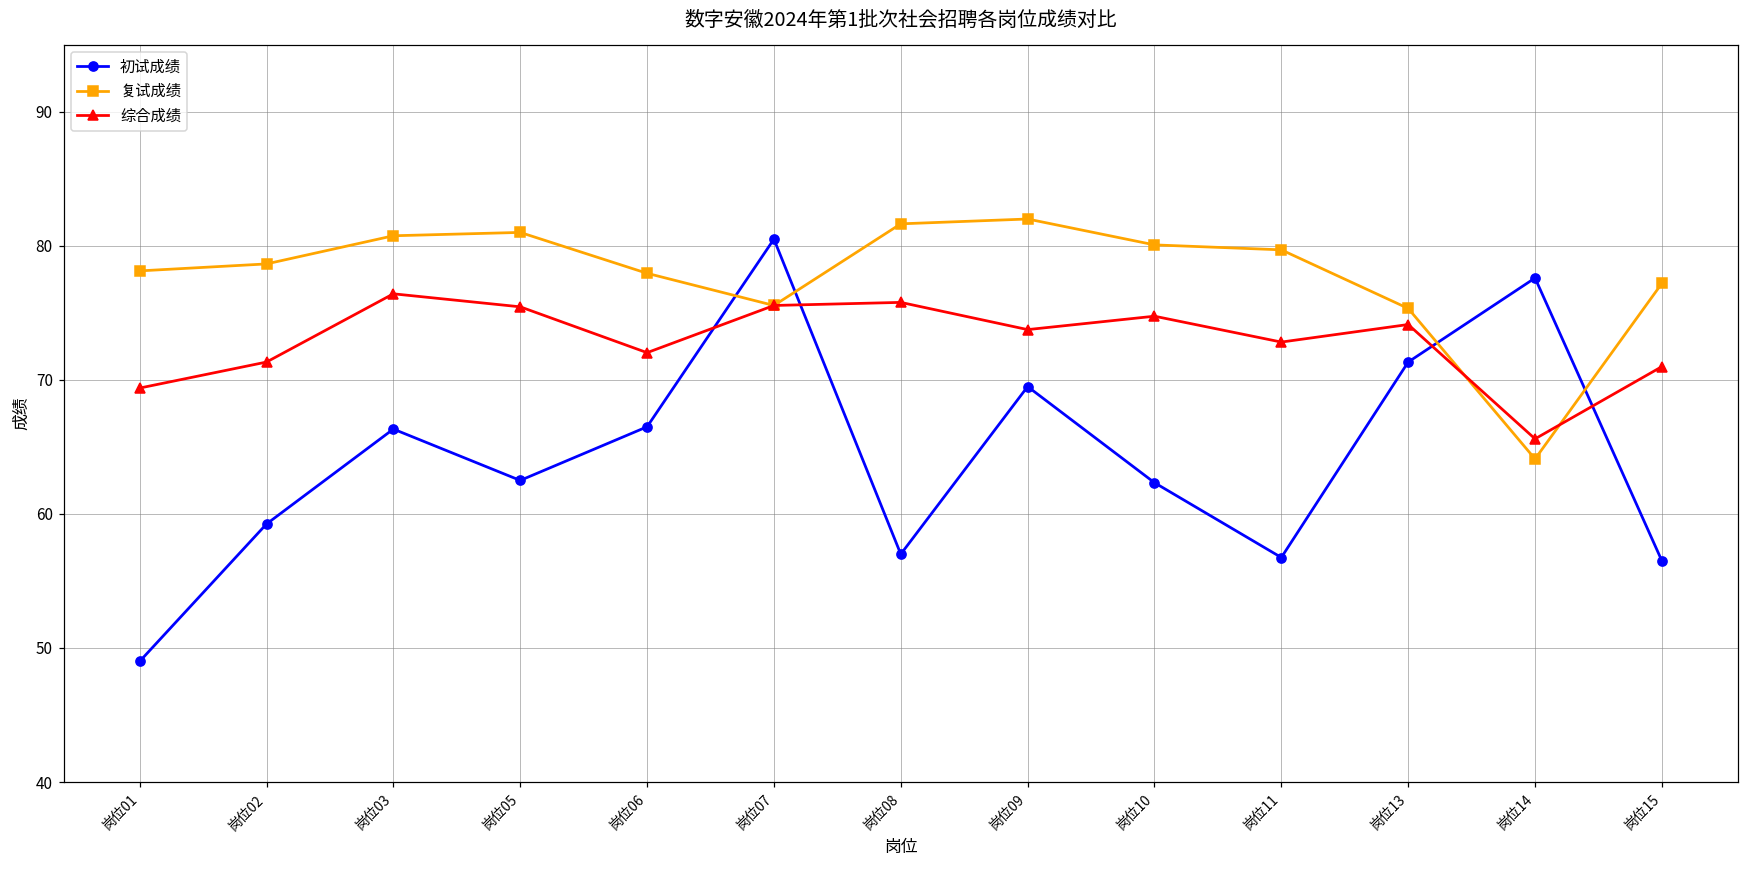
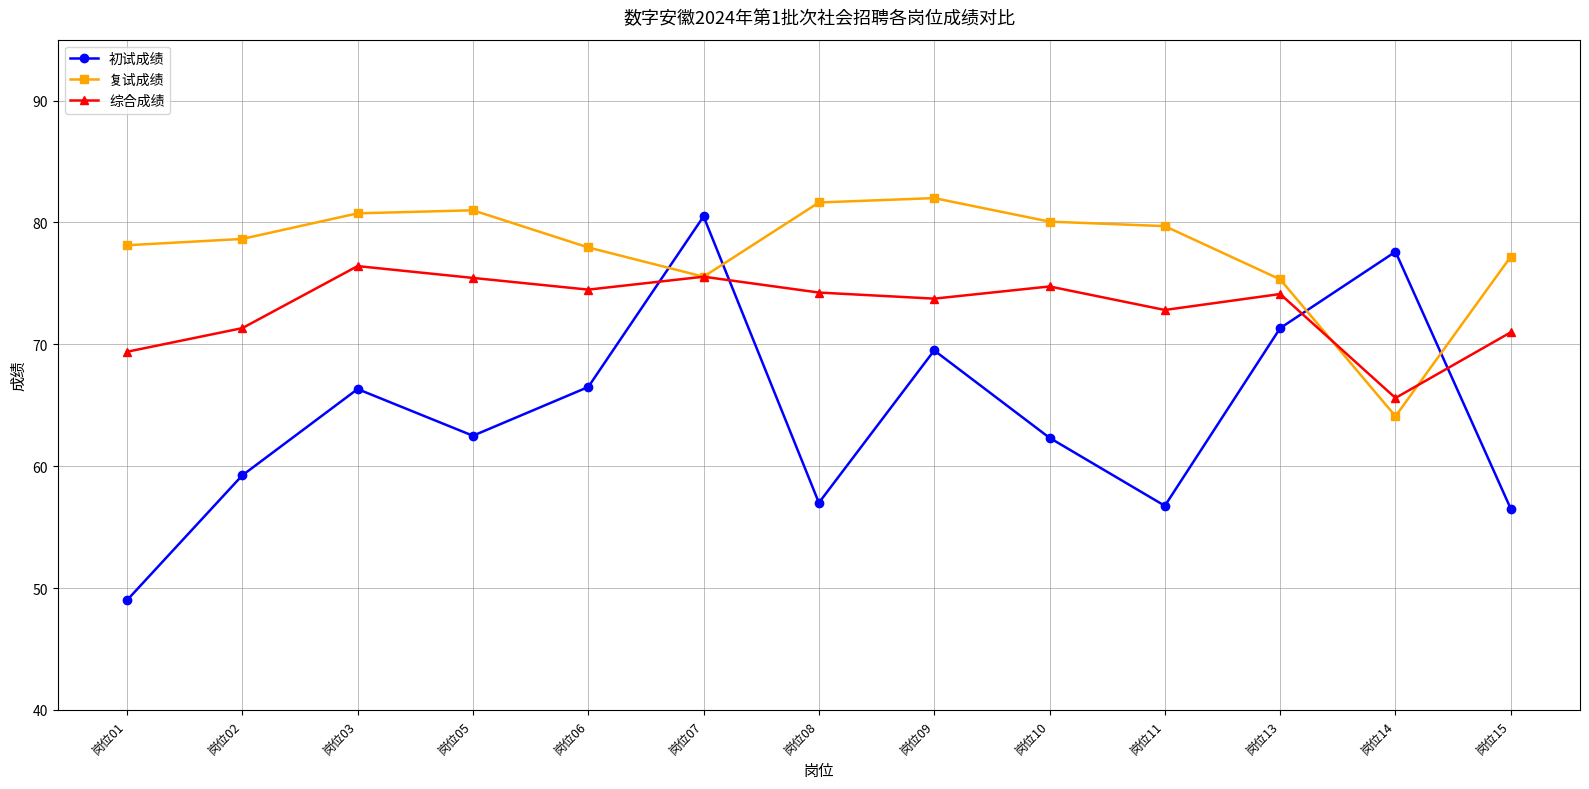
  {
    "初试成绩": {
      "岗位01": 49.0,
      "岗位02": 59.3,
      "岗位03": 66.3,
      "岗位05": 62.5,
      "岗位06": 66.5,
      "岗位07": 80.5,
      "岗位08": 57.0,
      "岗位09": 69.5,
      "岗位10": 62.3,
      "岗位11": 56.8,
      "岗位13": 71.3,
      "岗位14": 77.6,
      "岗位15": 56.5
    },
    "复试成绩": {
      "岗位01": 78.1,
      "岗位02": 78.7,
      "岗位03": 80.8,
      "岗位05": 81.0,
      "岗位06": 78.0,
      "岗位08": 81.6,
      "岗位09": 82.0,
      "岗位10": 80.1,
      "岗位11": 79.7,
      "岗位13": 75.3,
      "岗位14": 64.1,
      "岗位15": 77.2
    },
    "综合成绩": {
      "岗位01": 69.4,
      "岗位02": 71.3,
      "岗位03": 76.4,
      "岗位05": 75.5,
-     "岗位06": 72.0,
-     "岗位08": 75.8,
+     "岗位06": 74.5,
+     "岗位08": 74.3,
      "岗位09": 73.8,
      "岗位10": 74.8,
      "岗位11": 72.8,
      "岗位13": 74.1,
      "岗位14": 65.6,
      "岗位15": 71.0
    }
  }
